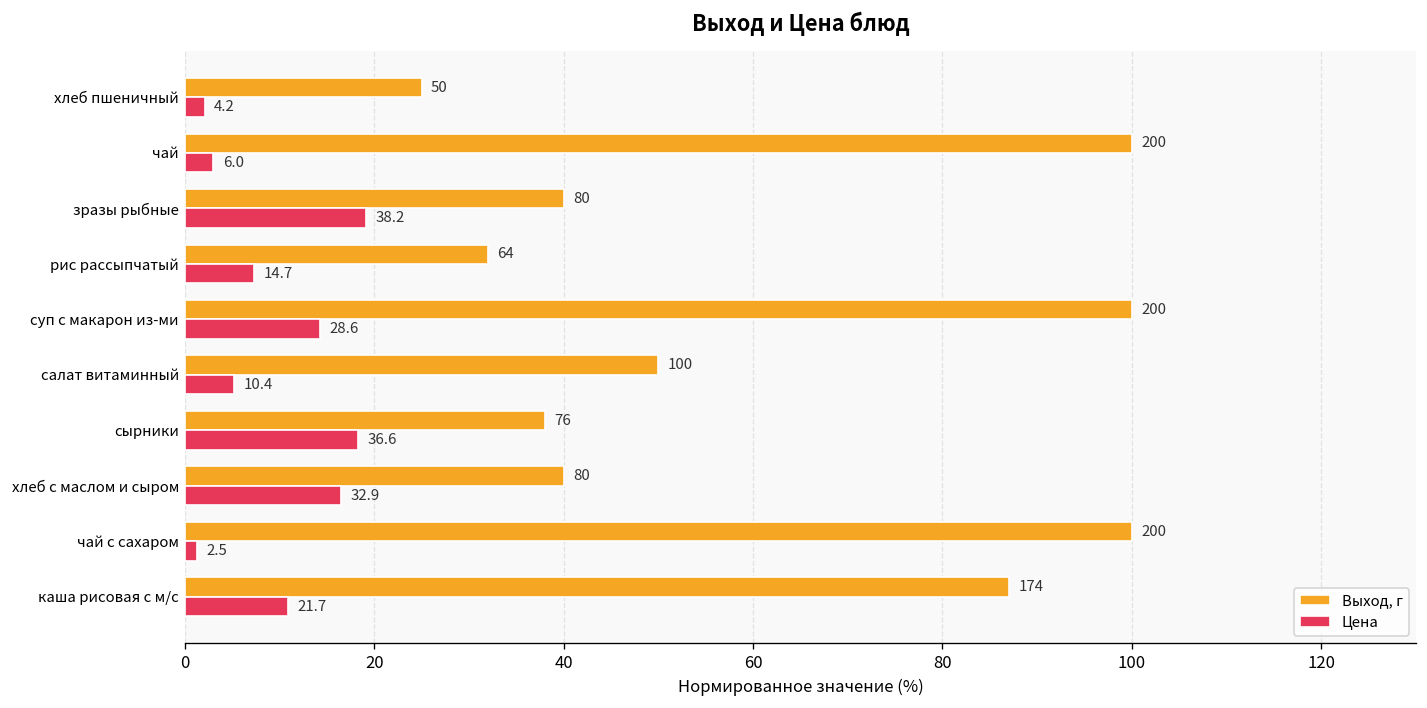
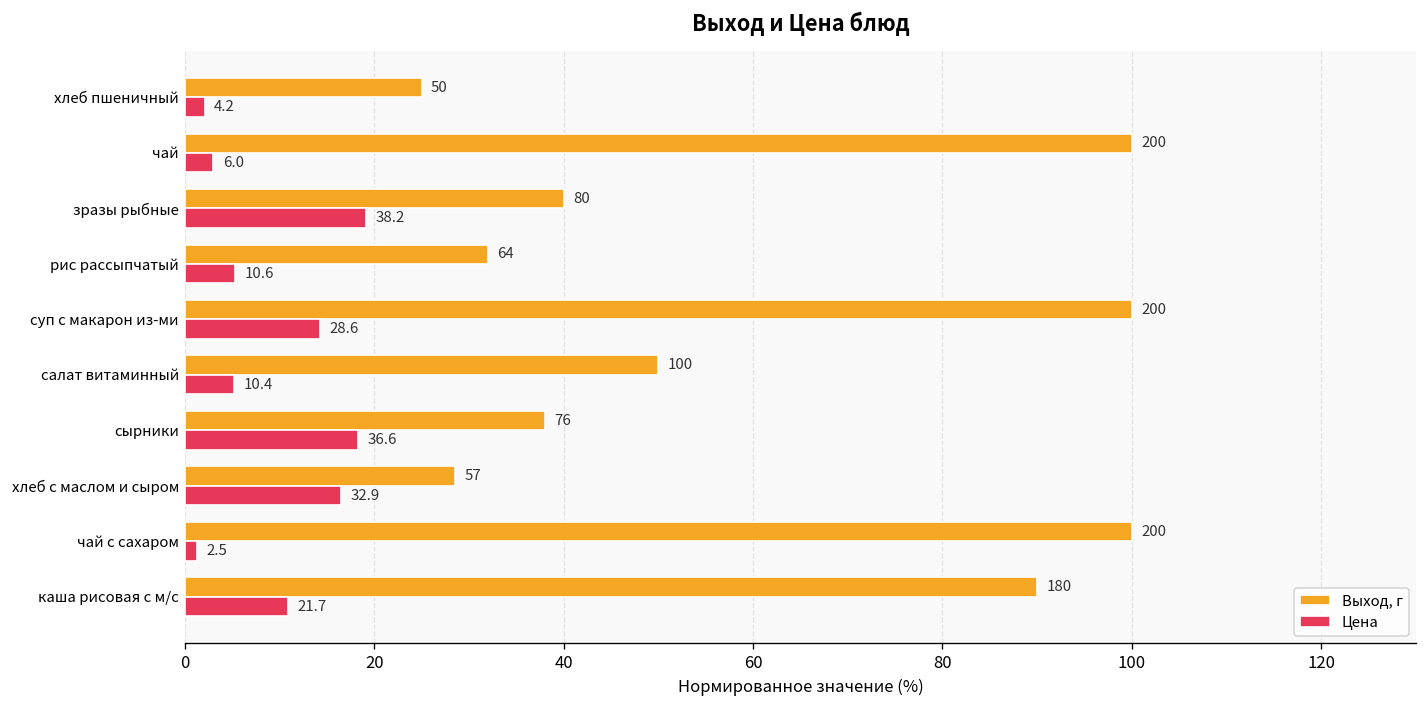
  {
    "Выход, г": {
-     "хлеб с маслом и сыром": 80,
-     "каша рисовая с м/с": 174
+     "хлеб с маслом и сыром": 57,
+     "каша рисовая с м/с": 180
    },
    "Цена": {
-     "рис рассыпчатый": 14.7
+     "рис рассыпчатый": 10.6
    }
  }
